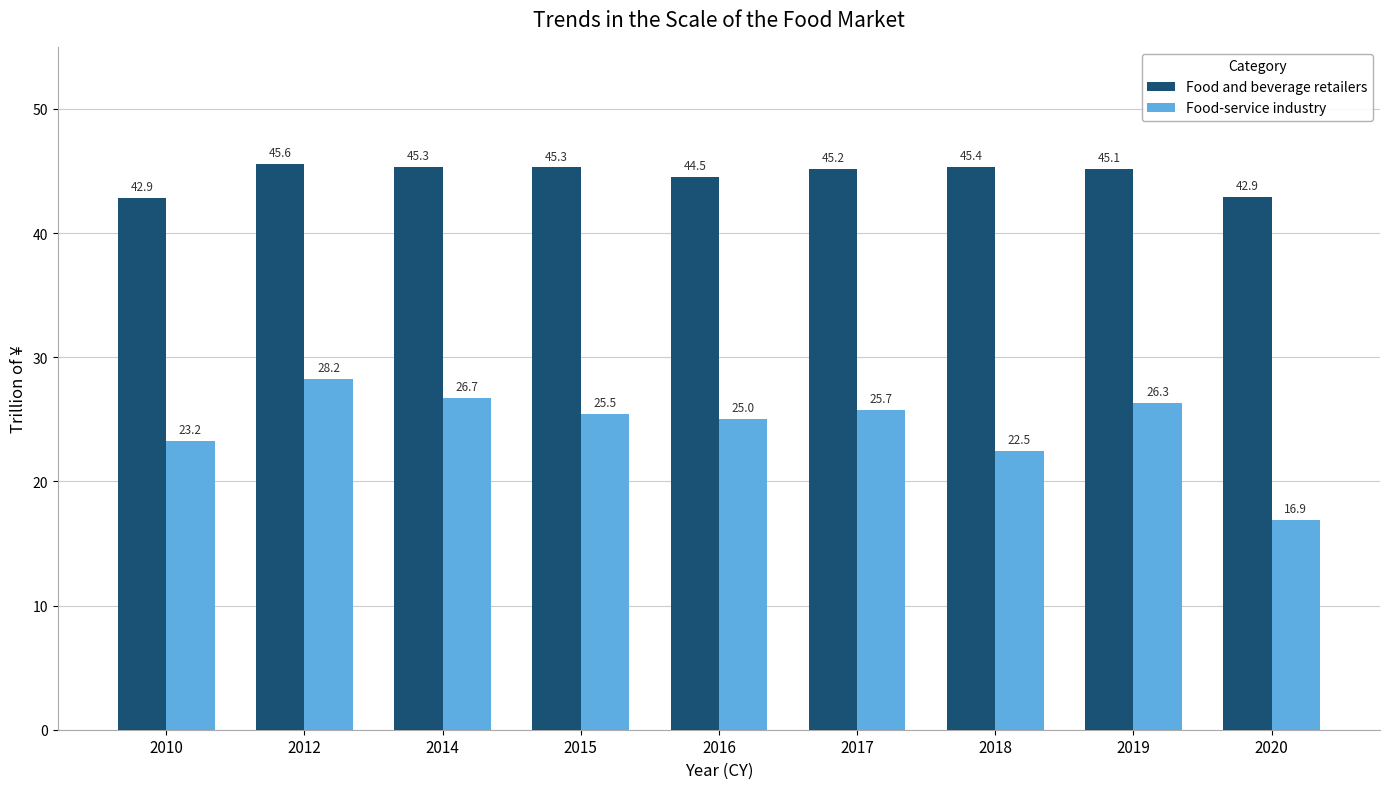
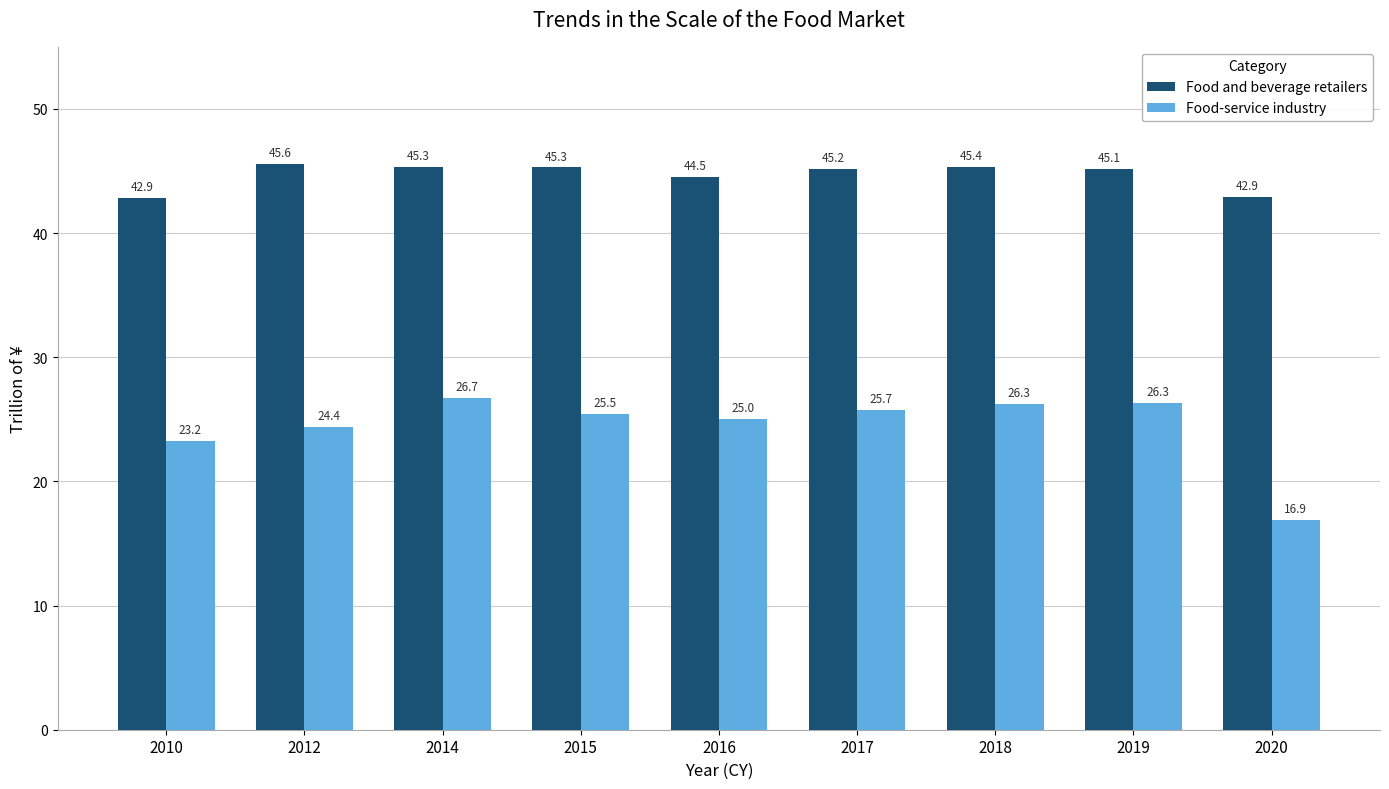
  {
    "Food and beverage retailers": {
      "2010": 42.9,
      "2012": 45.6,
      "2014": 45.3,
      "2015": 45.3,
      "2016": 44.5,
      "2017": 45.2,
      "2018": 45.4,
      "2019": 45.1,
      "2020": 42.9
    },
    "Food-service industry": {
      "2010": 23.2,
-     "2012": 28.2,
+     "2012": 24.4,
      "2014": 26.7,
      "2015": 25.5,
      "2016": 25.0,
      "2017": 25.7,
-     "2018": 22.5,
+     "2018": 26.3,
      "2019": 26.3,
      "2020": 16.9
    }
  }
